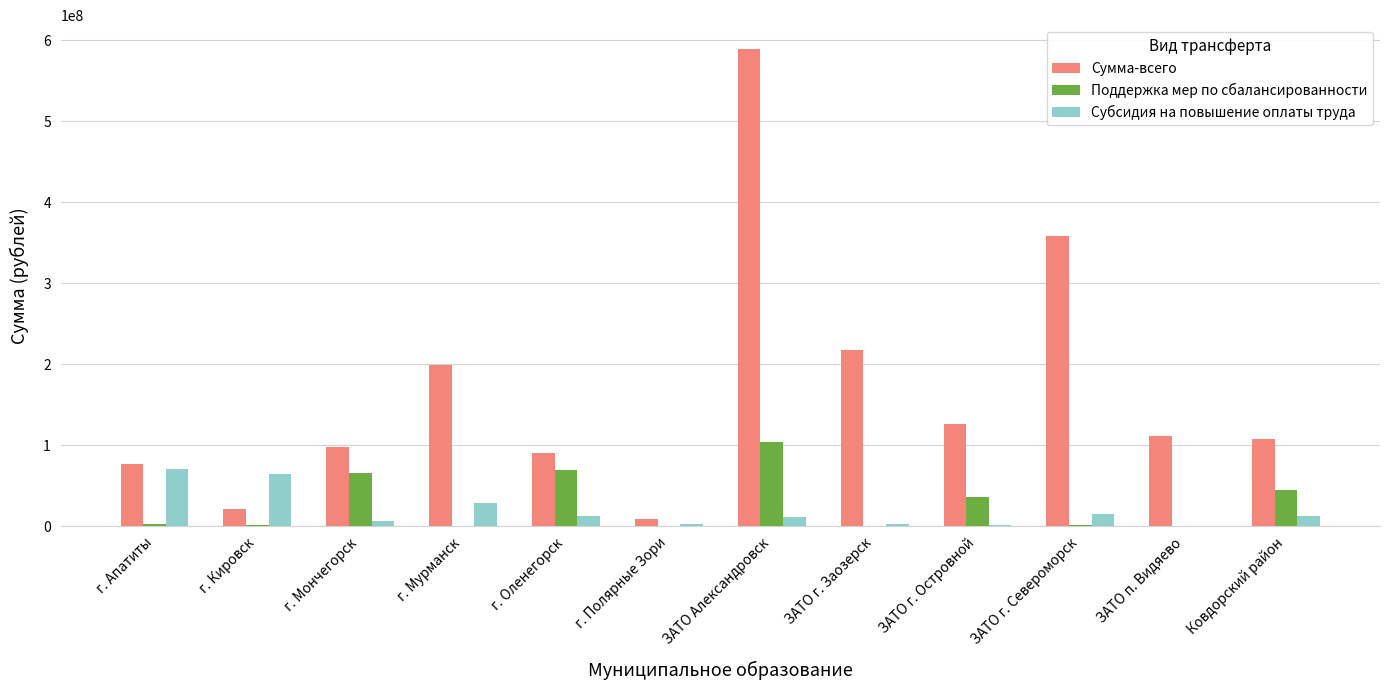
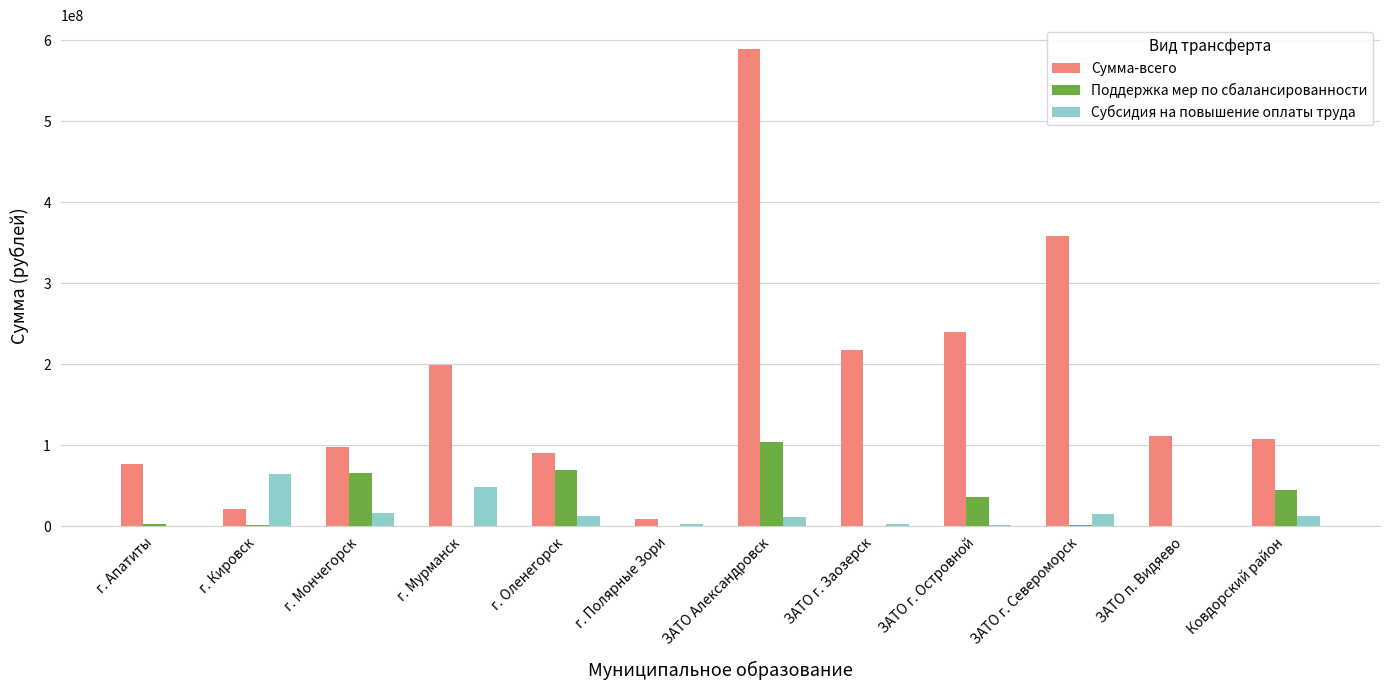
  {
    "Сумма-всего": {
      "г. Апатиты": 80000000,
      "г. Кировск": 20000000,
      "г. Мончегорск": 100000000,
      "г. Мурманск": 200000000,
      "г. Оленегорск": 90000000,
      "г. Полярные Зори": 10000000,
      "ЗАТО Александровск": 590000000,
      "ЗАТО г. Заозерск": 220000000,
-     "ЗАТО г. Островной": 130000000,
+     "ЗАТО г. Островной": 240000000,
      "ЗАТО г. Североморск": 360000000,
      "ЗАТО п. Видяево": 110000000,
      "Ковдорский район": 110000000
    },
    "Поддержка мер по сбалансированности": {
      "г. Мончегорск": 70000000,
      "г. Мурманск": 0,
      "г. Оленегорск": 70000000,
      "ЗАТО Александровск": 100000000,
      "ЗАТО г. Островной": 40000000,
      "Ковдорский район": 40000000
    },
    "Субсидия на повышение оплаты труда": {
-     "г. Апатиты": 70000000,
+     "г. Апатиты": 0,
      "г. Кировск": 60000000,
-     "г. Мончегорск": 10000000,
-     "г. Мурманск": 30000000,
+     "г. Мончегорск": 20000000,
+     "г. Мурманск": 50000000,
      "г. Оленегорск": 10000000,
      "г. Полярные Зори": 0,
      "ЗАТО Александровск": 10000000,
      "ЗАТО г. Североморск": 20000000,
      "ЗАТО п. Видяево": 0,
      "Ковдорский район": 10000000
    }
  }
